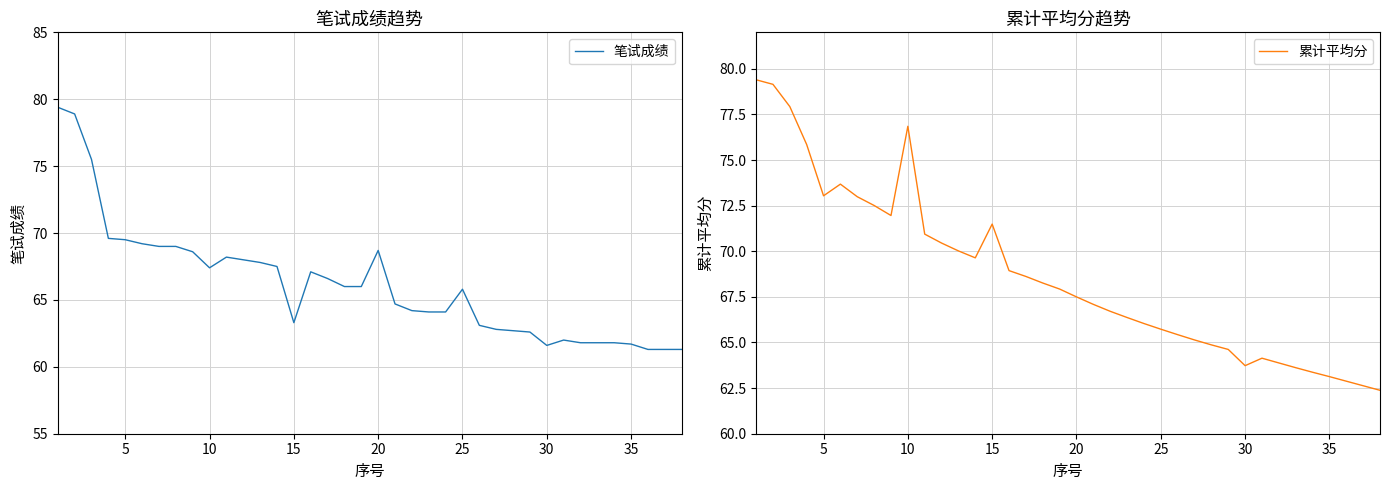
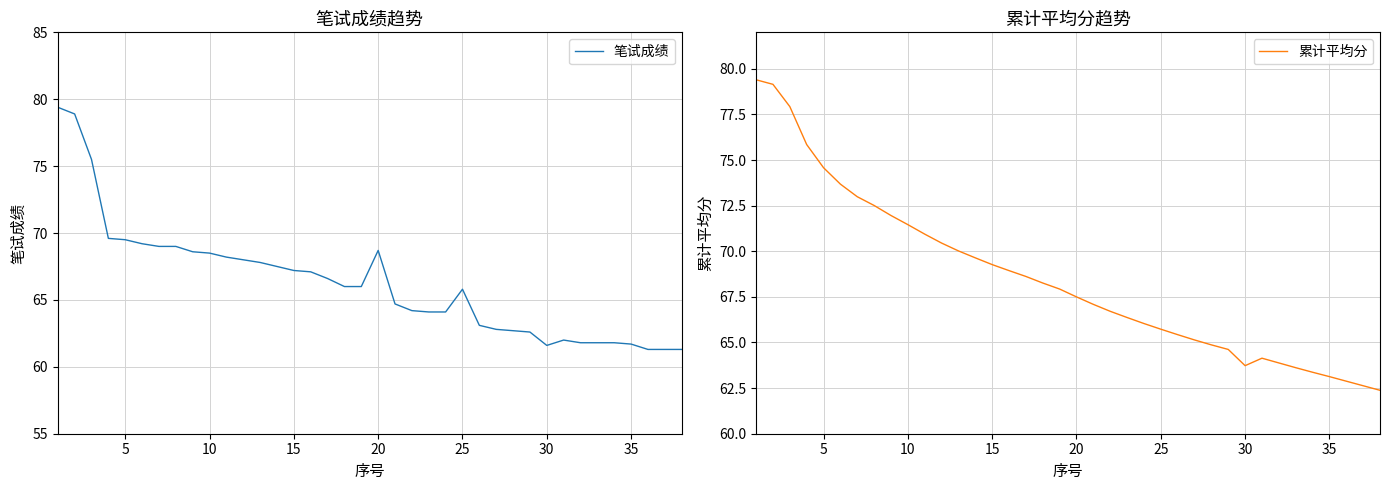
  {
    "笔试成绩趋势": {
      "5": 69.5,
-     "10": 67.4,
-     "15": 63.3,
+     "10": 68.5,
+     "15": 67.2,
      "20": 68.7,
      "25": 65.8,
      "30": 61.6,
      "35": 61.7
    },
    "累计平均分趋势": {
-     "5": 73.0,
-     "10": 76.9,
-     "15": 71.5,
+     "5": 74.6,
+     "10": 71.5,
+     "15": 69.3,
      "20": 67.5,
      "25": 65.7,
      "30": 63.7,
      "35": 63.1
    }
  }
